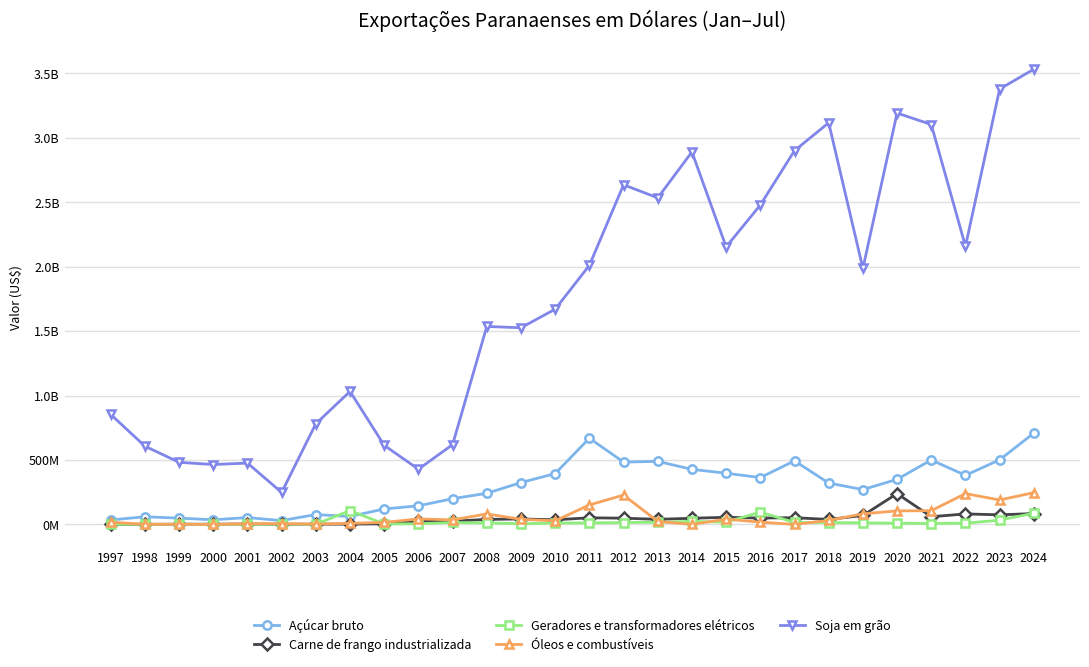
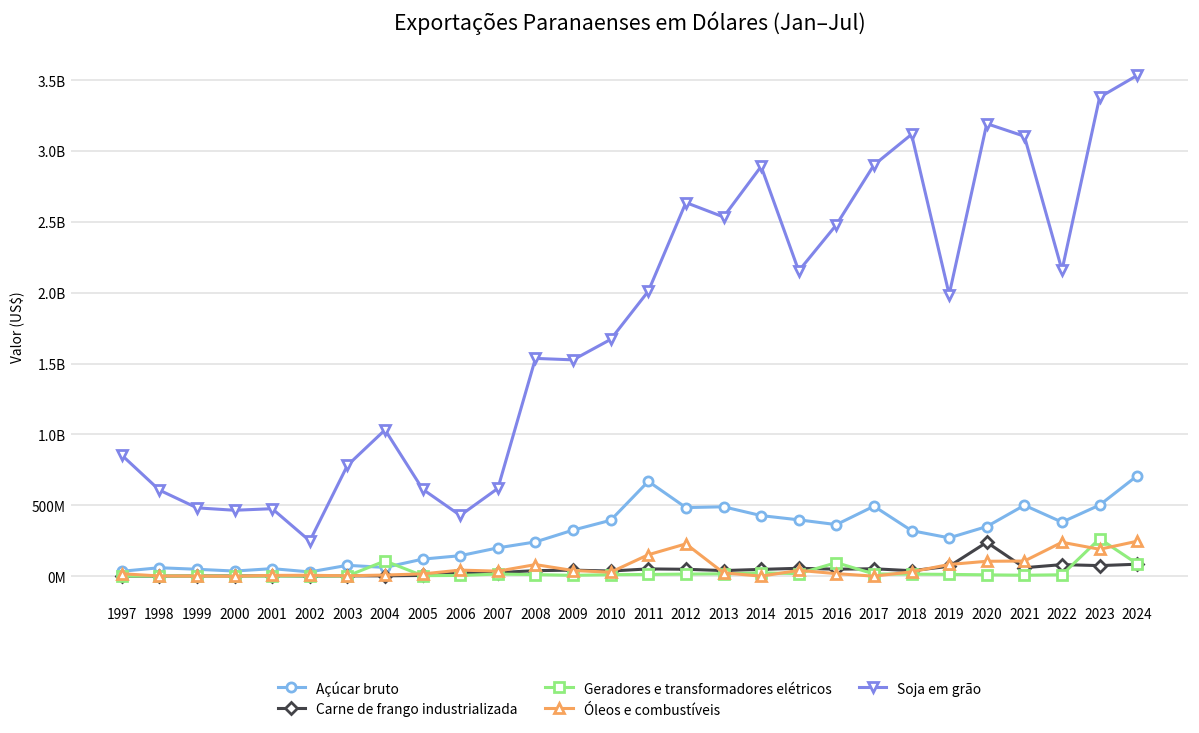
  {
    "Carne de frango industrializada": {
      "2008": 40000000,
      "2011": 50000000,
      "2012": 50000000,
      "2014": 50000000,
      "2016": 50000000,
      "2017": 50000000,
      "2020": 240000000,
      "2021": 60000000,
      "2022": 80000000,
      "2023": 70000000
    },
    "Geradores e transformadores elétricos": {
      "2004": 110000000,
      "2008": 10000000,
      "2009": 10000000,
      "2011": 10000000,
      "2012": 20000000,
      "2014": 20000000,
      "2015": 20000000,
      "2016": 100000000,
      "2019": 10000000,
      "2020": 10000000,
      "2021": 10000000,
      "2022": 10000000,
-     "2023": 30000000
+     "2023": 260000000
    },
    "Óleos e combustíveis": {
      "2008": 80000000,
      "2011": 150000000,
      "2012": 230000000,
      "2014": 0,
      "2016": 20000000,
      "2020": 110000000,
      "2021": 110000000,
      "2022": 240000000,
      "2023": 190000000,
      "2024": 250000000
    }
  }
